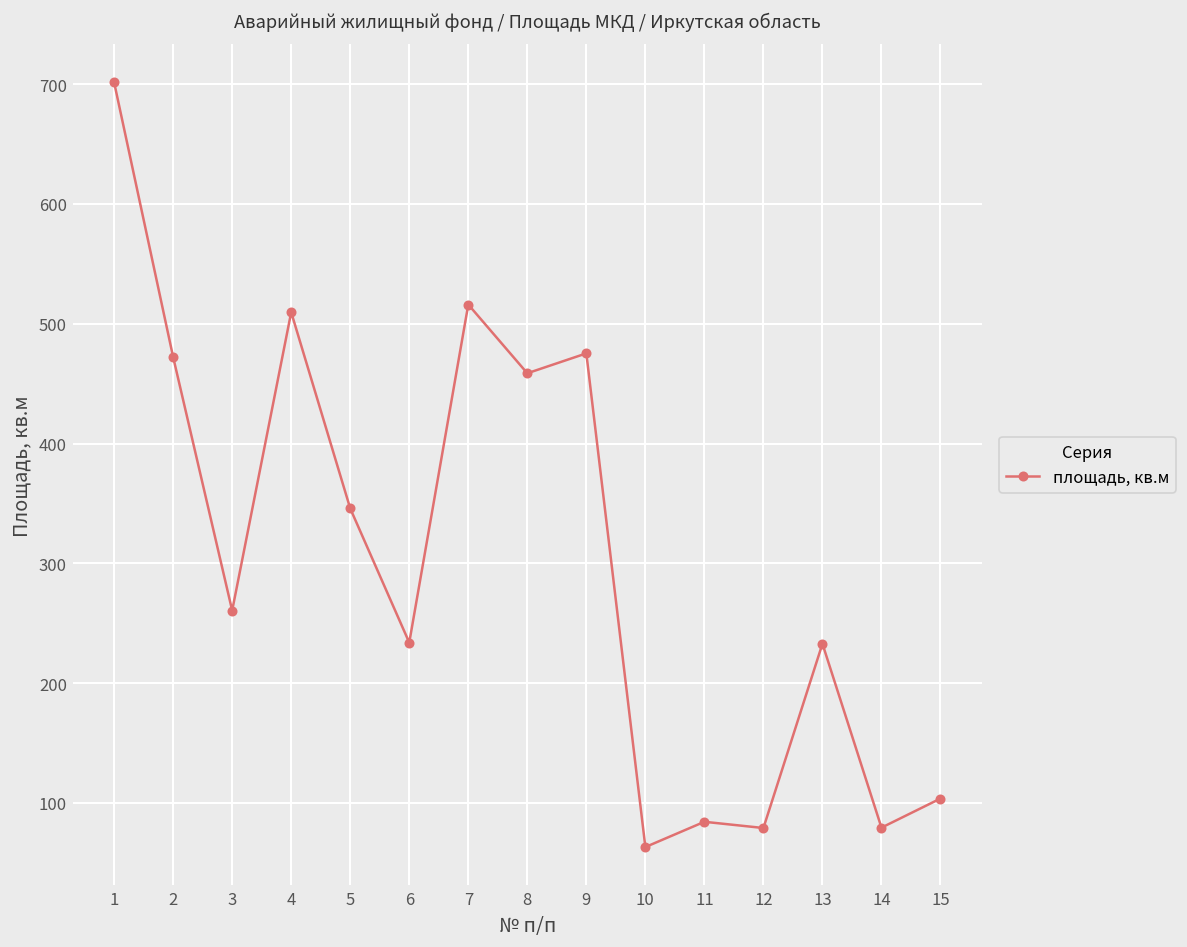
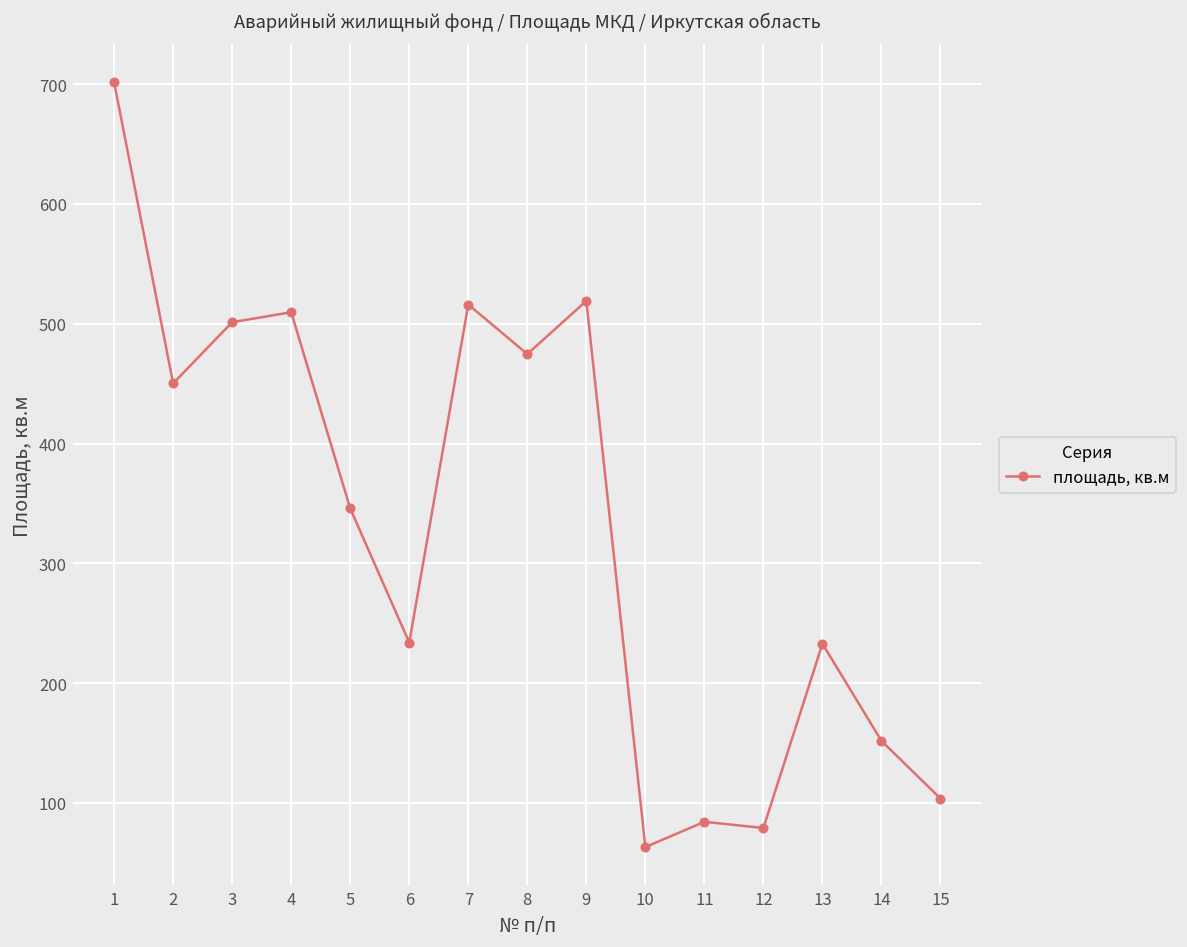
  {
    "1": 700,
-   "2": 470,
-   "3": 260,
+   "2": 450,
+   "3": 500,
    "4": 510,
    "5": 350,
    "6": 230,
    "7": 520,
-   "8": 460,
-   "9": 480,
+   "8": 470,
+   "9": 520,
    "10": 60,
    "11": 80,
    "12": 80,
    "13": 230,
-   "14": 80,
+   "14": 150,
    "15": 100
  }
